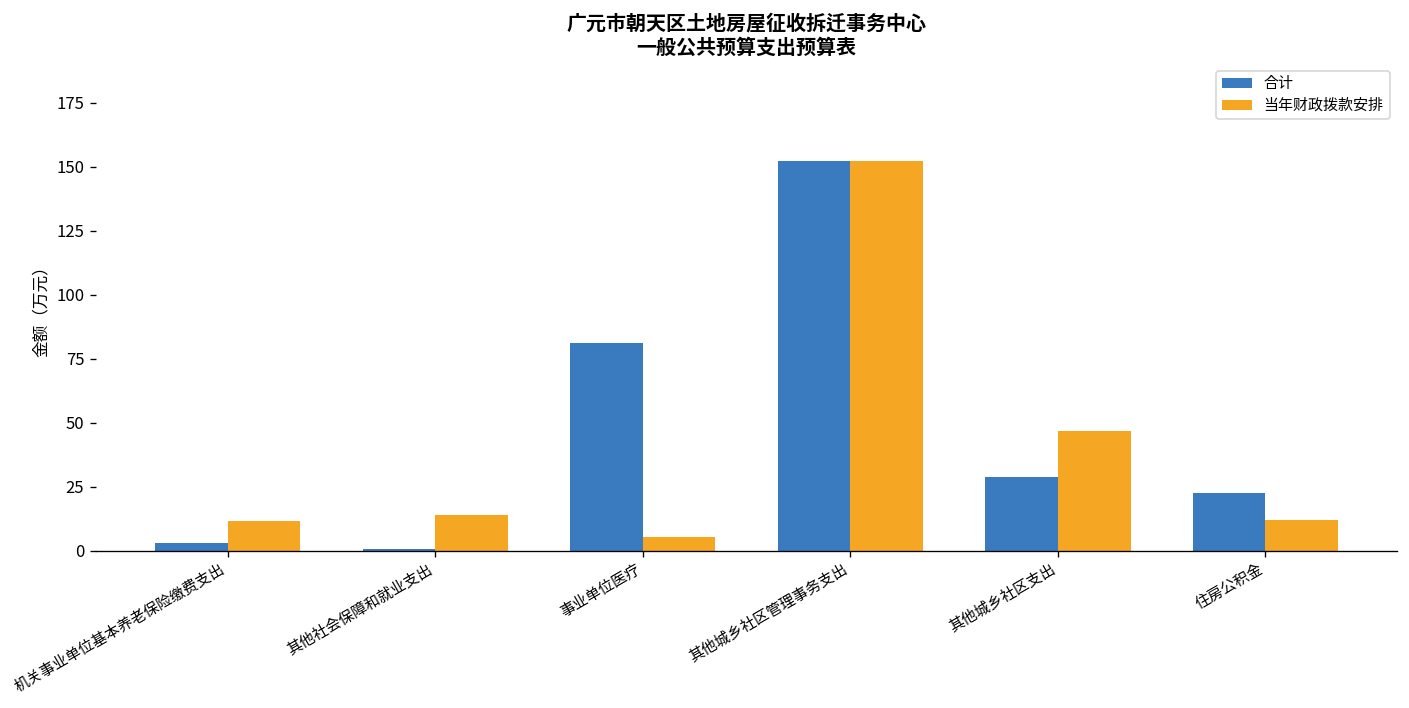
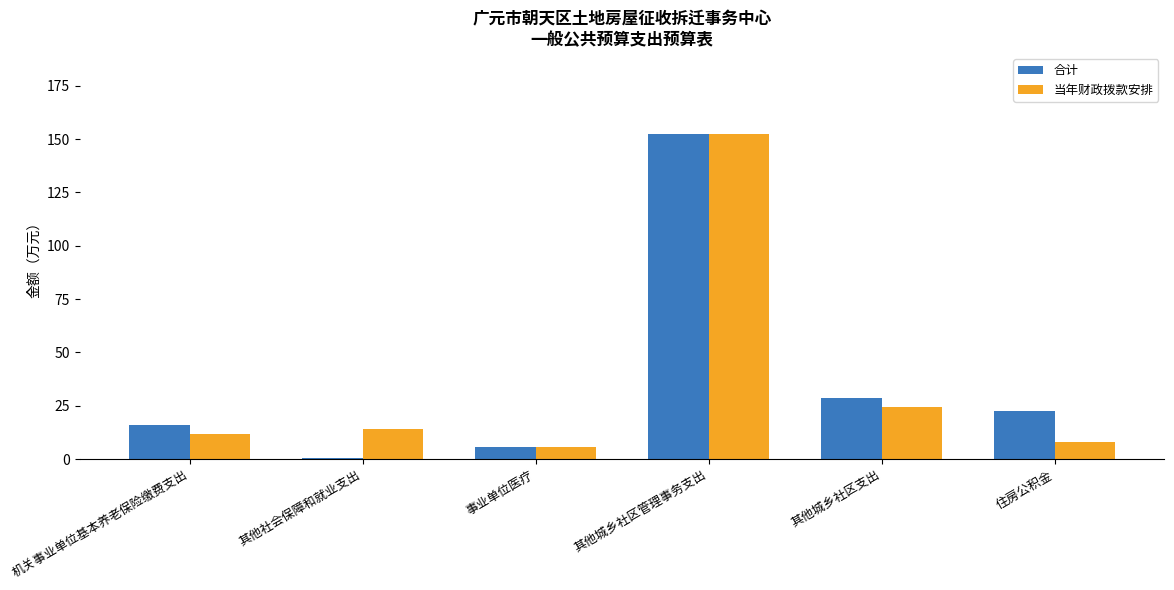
  {
    "合计": {
-     "机关事业单位基本养老保险缴费支出": 3,
-     "事业单位医疗": 81,
+     "机关事业单位基本养老保险缴费支出": 16,
+     "事业单位医疗": 5,
      "其他城乡社区管理事务支出": 152,
      "其他城乡社区支出": 29,
      "住房公积金": 23
    },
    "当年财政拨款安排": {
      "机关事业单位基本养老保险缴费支出": 12,
      "其他社会保障和就业支出": 14,
      "事业单位医疗": 5,
      "其他城乡社区管理事务支出": 152,
-     "其他城乡社区支出": 47,
-     "住房公积金": 12
+     "其他城乡社区支出": 25,
+     "住房公积金": 8
    }
  }
